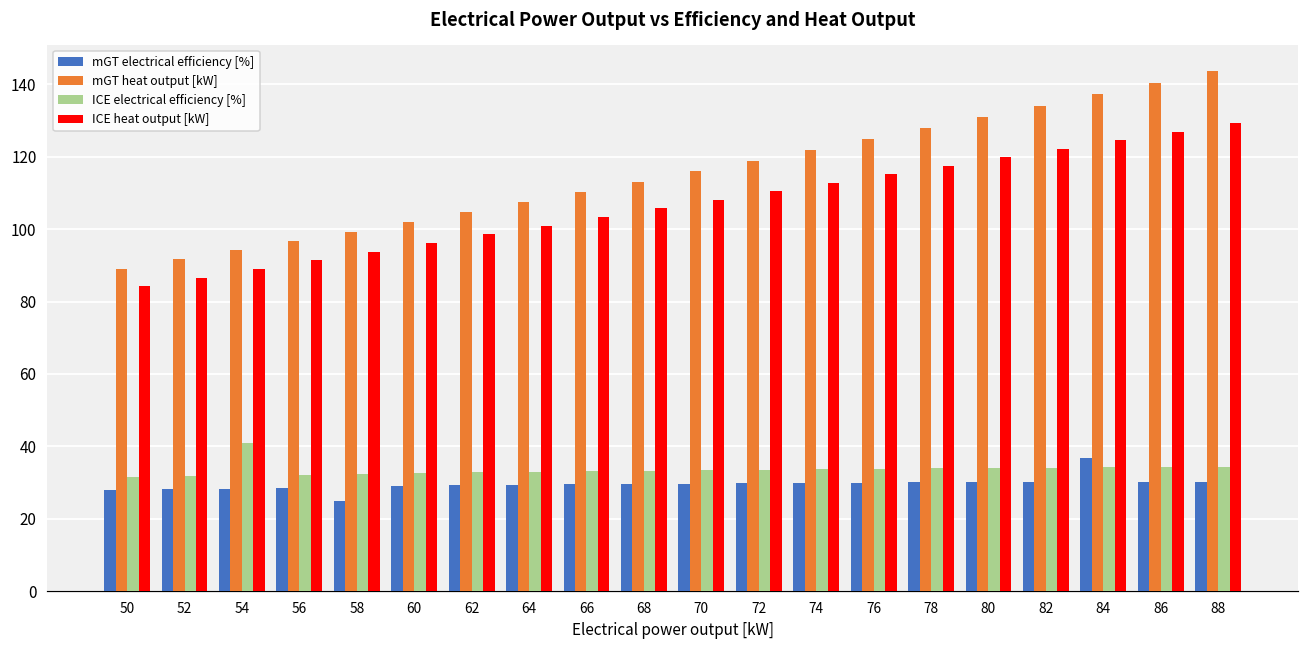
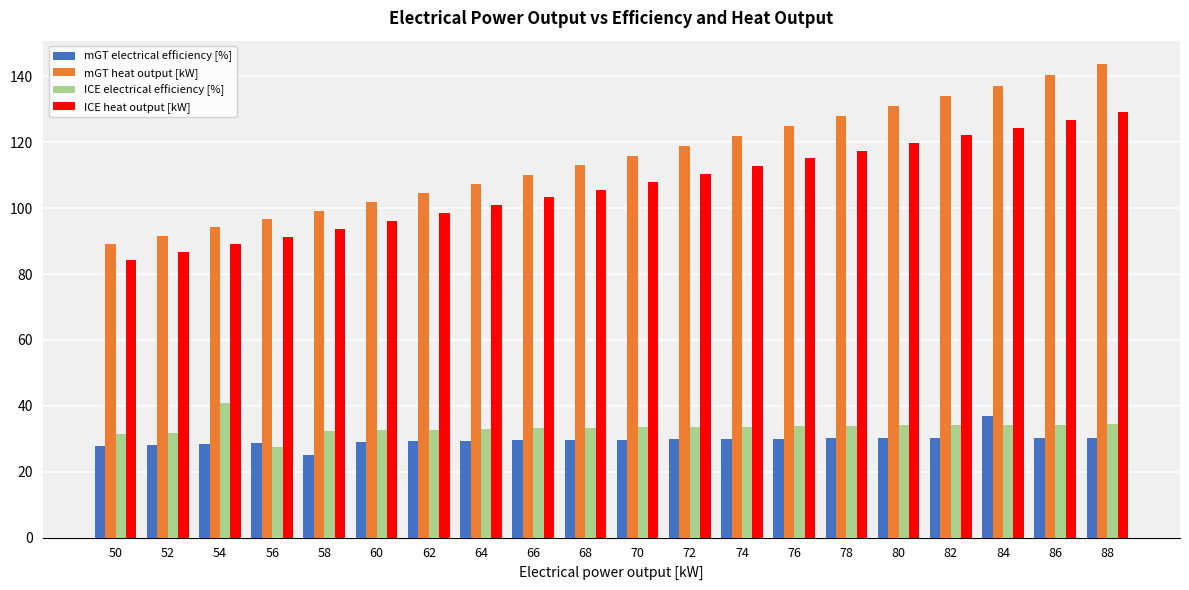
  {
    "mGT electrical efficiency [%]": {
      "50": 28,
      "52": 28,
      "54": 28,
      "56": 29,
      "58": 25,
      "60": 29,
      "62": 29,
      "64": 29,
      "66": 30,
      "68": 30,
      "70": 30,
      "72": 30,
      "74": 30,
      "76": 30,
      "78": 30,
      "80": 30,
      "82": 30,
      "84": 37,
      "86": 30,
      "88": 30
    },
    "mGT heat output [kW]": {
      "50": 89,
      "52": 92,
      "54": 94,
      "56": 97,
      "58": 99,
      "60": 102,
      "62": 105,
      "64": 107,
      "66": 110,
      "68": 113,
      "70": 116,
      "72": 119,
      "74": 122,
      "76": 125,
      "78": 128,
      "80": 131,
      "82": 134,
      "84": 137,
      "86": 140,
      "88": 144
    },
    "ICE electrical efficiency [%]": {
      "50": 32,
      "52": 32,
      "54": 41,
-     "56": 32,
+     "56": 27,
      "58": 32,
      "60": 33,
      "62": 33,
      "64": 33,
      "66": 33,
      "68": 33,
      "70": 33,
      "72": 34,
      "74": 34,
      "76": 34,
      "78": 34,
      "80": 34,
      "82": 34,
      "84": 34,
      "86": 34,
      "88": 34
    },
    "ICE heat output [kW]": {
      "50": 84,
      "52": 87,
      "54": 89,
      "56": 91,
      "58": 94,
      "60": 96,
      "62": 99,
      "64": 101,
      "66": 103,
      "68": 106,
      "70": 108,
      "72": 110,
      "74": 113,
      "76": 115,
      "78": 117,
      "80": 120,
      "82": 122,
      "84": 124,
      "86": 127,
      "88": 129
    }
  }
